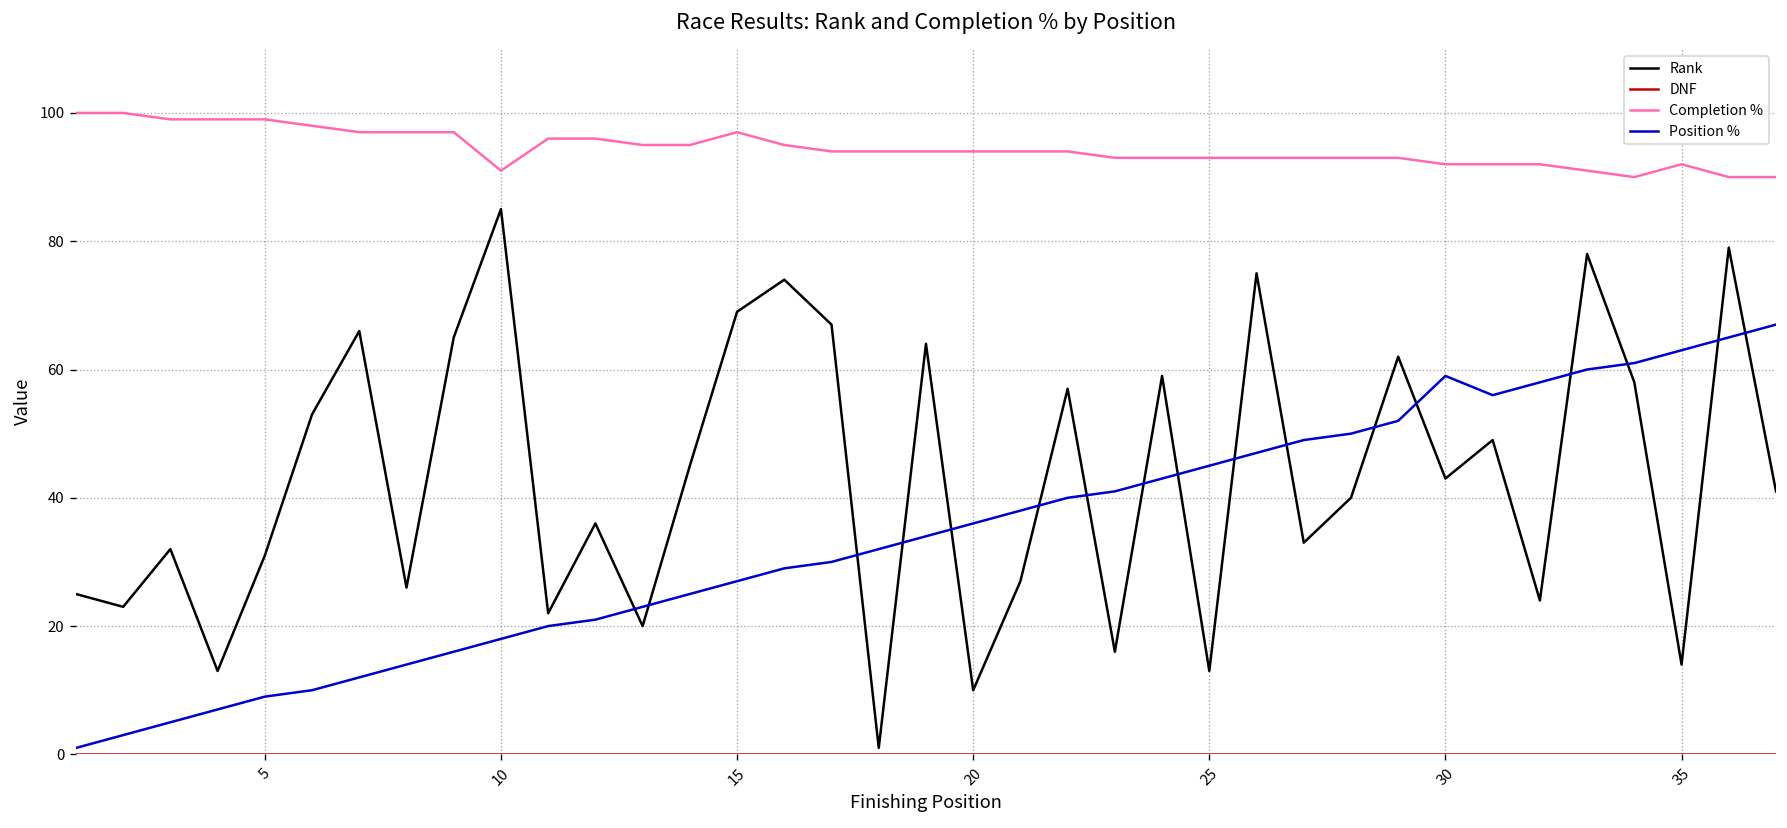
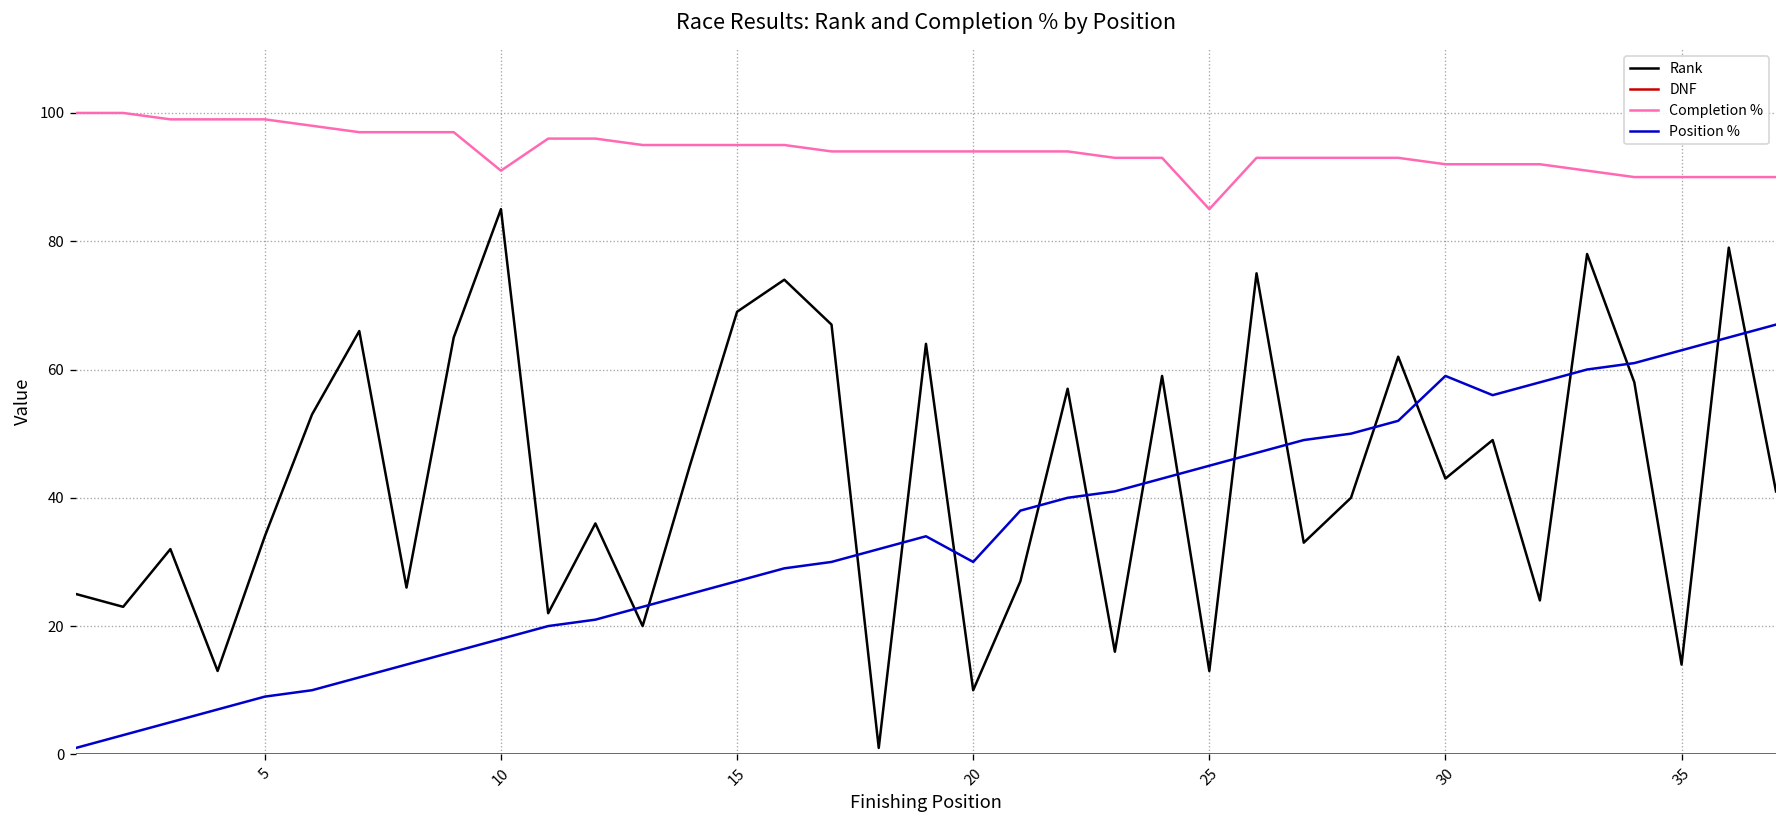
  {
    "Rank": {
-     "5": 31,
+     "5": 34,
      "10": 85,
      "15": 69,
      "20": 10,
      "25": 13,
      "30": 43,
      "35": 14
    },
    "DNF": {
      "5": 0,
      "10": 0,
      "15": 0,
      "20": 0,
      "25": 0,
      "30": 0,
      "35": 0
    },
    "Completion %": {
      "5": 99,
      "10": 91,
-     "15": 97,
+     "15": 95,
      "20": 94,
-     "25": 93,
+     "25": 85,
      "30": 92,
-     "35": 92
+     "35": 90
    },
    "Position %": {
      "5": 9,
      "10": 18,
      "15": 27,
-     "20": 36,
+     "20": 30,
      "25": 45,
      "30": 59,
      "35": 63
    }
  }
